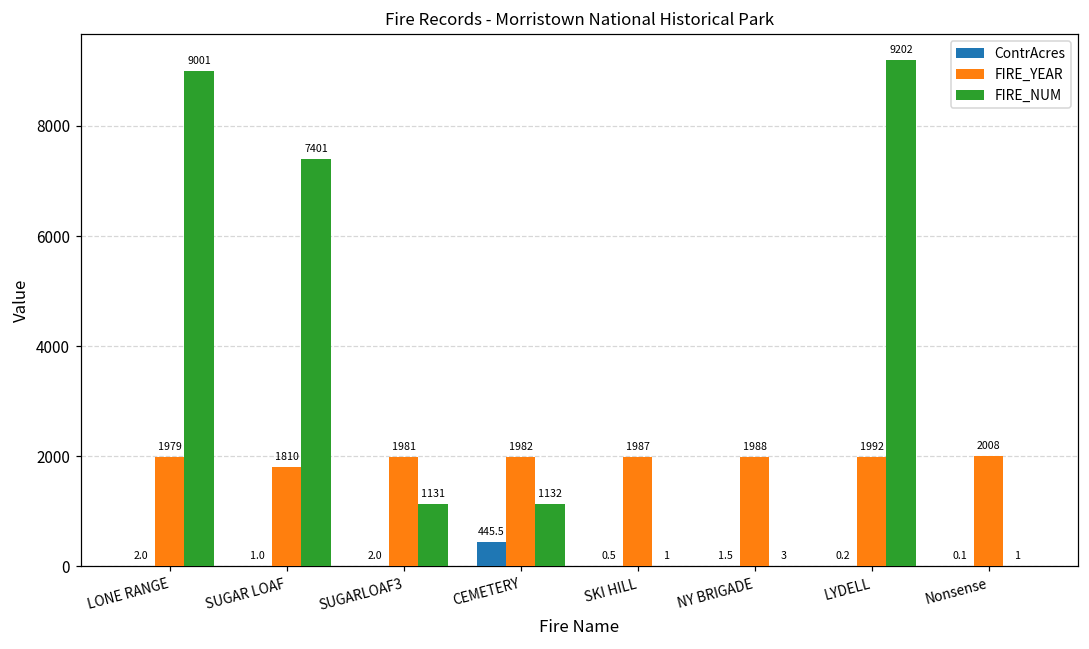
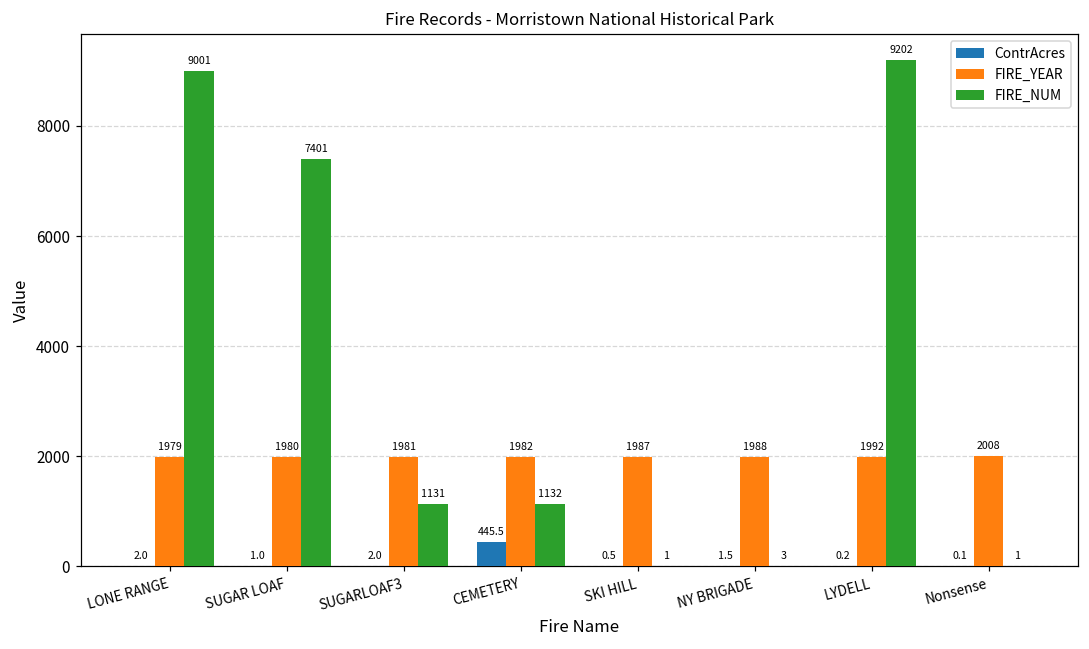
  {
    "ContrAcres": {
      "LONE RANGE": 2.0,
      "SUGAR LOAF": 1.0,
      "SUGARLOAF3": 2.0,
      "CEMETERY": 445.5,
      "SKI HILL": 0.5,
      "NY BRIGADE": 1.5,
      "LYDELL": 0.2,
      "Nonsense": 0.1
    },
    "FIRE_YEAR": {
      "LONE RANGE": 1979,
-     "SUGAR LOAF": 1810,
+     "SUGAR LOAF": 1980,
      "SUGARLOAF3": 1981,
      "CEMETERY": 1982,
      "SKI HILL": 1987,
      "NY BRIGADE": 1988,
      "LYDELL": 1992,
      "Nonsense": 2008
    },
    "FIRE_NUM": {
      "LONE RANGE": 9001,
      "SUGAR LOAF": 7401,
      "SUGARLOAF3": 1131,
      "CEMETERY": 1132,
      "SKI HILL": 1,
      "NY BRIGADE": 3,
      "LYDELL": 9202,
      "Nonsense": 1
    }
  }
